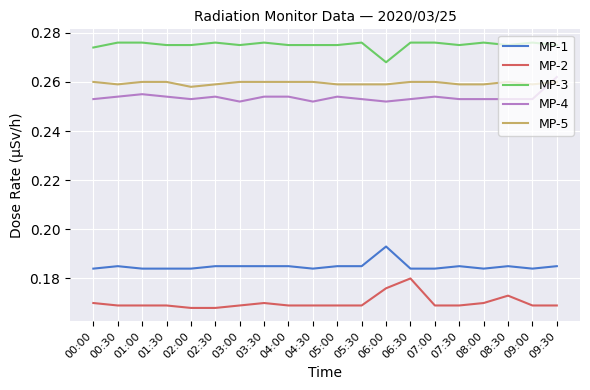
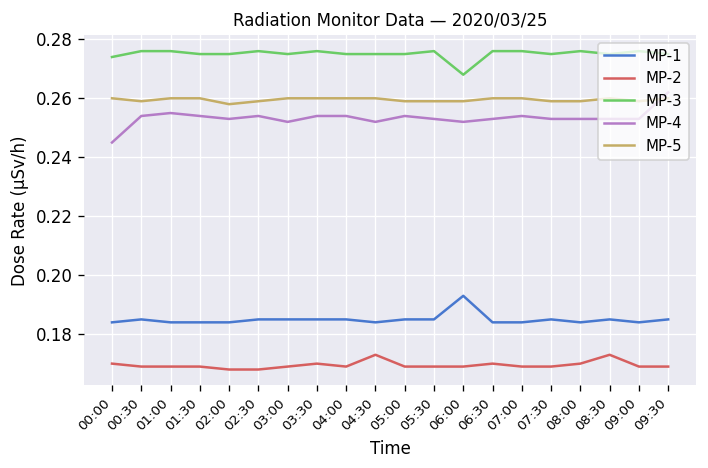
  {
    "MP-1": {
      "00:00": 0.184,
      "00:30": 0.185,
      "01:00": 0.184,
      "01:30": 0.184,
      "02:00": 0.184,
      "02:30": 0.185,
      "03:00": 0.185,
      "03:30": 0.185,
      "04:00": 0.185,
      "04:30": 0.184,
      "05:00": 0.185,
      "05:30": 0.185,
      "06:00": 0.193,
      "06:30": 0.184,
      "07:00": 0.184,
      "07:30": 0.185,
      "08:00": 0.184,
      "08:30": 0.185,
      "09:00": 0.184,
      "09:30": 0.185
    },
    "MP-2": {
      "00:00": 0.170,
      "00:30": 0.169,
      "01:00": 0.169,
      "01:30": 0.169,
      "02:00": 0.168,
      "02:30": 0.168,
      "03:00": 0.169,
      "03:30": 0.170,
      "04:00": 0.169,
-     "04:30": 0.169,
+     "04:30": 0.173,
      "05:00": 0.169,
      "05:30": 0.169,
-     "06:00": 0.176,
-     "06:30": 0.18,
+     "06:00": 0.169,
+     "06:30": 0.17,
      "07:00": 0.169,
      "07:30": 0.169,
      "08:00": 0.170,
      "08:30": 0.173,
      "09:00": 0.169,
      "09:30": 0.169
    },
    "MP-3": {
      "00:00": 0.274,
      "00:30": 0.276,
      "01:00": 0.276,
      "01:30": 0.275,
      "02:00": 0.275,
      "02:30": 0.276,
      "03:00": 0.275,
      "03:30": 0.276,
      "04:00": 0.275,
      "04:30": 0.275,
      "05:00": 0.275,
      "05:30": 0.276,
      "06:00": 0.268,
      "06:30": 0.276,
      "07:00": 0.276,
      "07:30": 0.275,
      "08:00": 0.276
    },
    "MP-4": {
-     "00:00": 0.253,
+     "00:00": 0.245,
      "00:30": 0.254,
      "01:00": 0.255,
      "01:30": 0.254,
      "02:00": 0.253,
      "02:30": 0.254,
      "03:00": 0.252,
      "03:30": 0.254,
      "04:00": 0.254,
      "04:30": 0.252,
      "05:00": 0.254,
      "05:30": 0.253,
      "06:00": 0.252,
      "06:30": 0.253,
      "07:00": 0.254,
      "07:30": 0.253,
      "08:00": 0.253
    },
    "MP-5": {
      "00:00": 0.260,
      "00:30": 0.259,
      "01:00": 0.260,
      "01:30": 0.260,
      "02:00": 0.258,
      "02:30": 0.259,
      "03:00": 0.260,
      "03:30": 0.260,
      "04:00": 0.260,
      "04:30": 0.260,
      "05:00": 0.259,
      "05:30": 0.259,
      "06:00": 0.259,
      "06:30": 0.260,
      "07:00": 0.260,
      "07:30": 0.259,
      "08:00": 0.259
    }
  }
